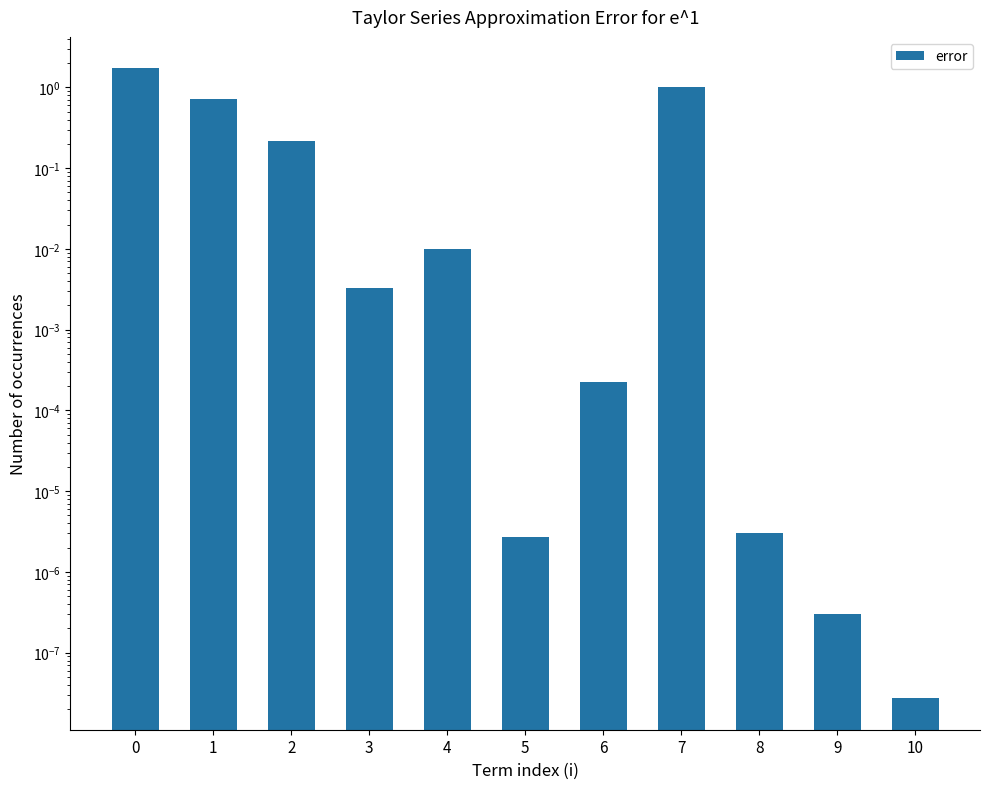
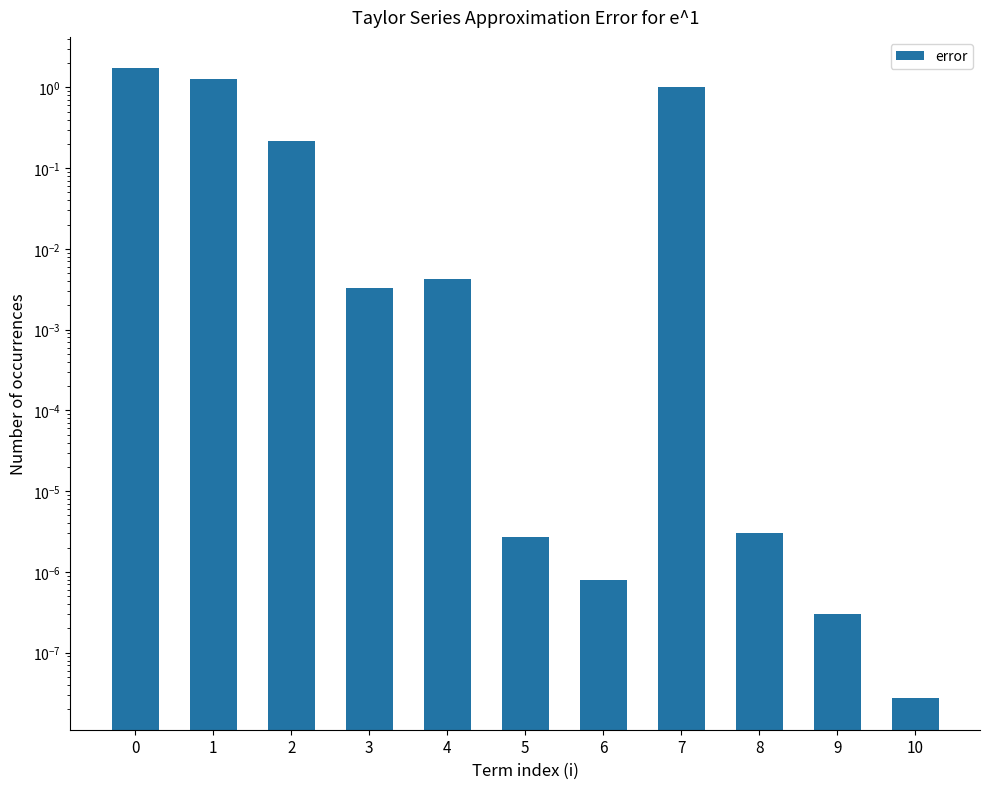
  {
    "0": 1.7,
-   "1": 0.7,
+   "1": 1.3,
    "2": 0.22,
    "3": 0.0033,
-   "4": 0.010,
+   "4": 0.004,
    "5": 0.0000027,
-   "6": 0.00023,
+   "6": 0.0000008,
    "7": 1.0,
    "8": 0.0000031,
    "9": 0.0000003,
    "10": 0.000000027
  }
